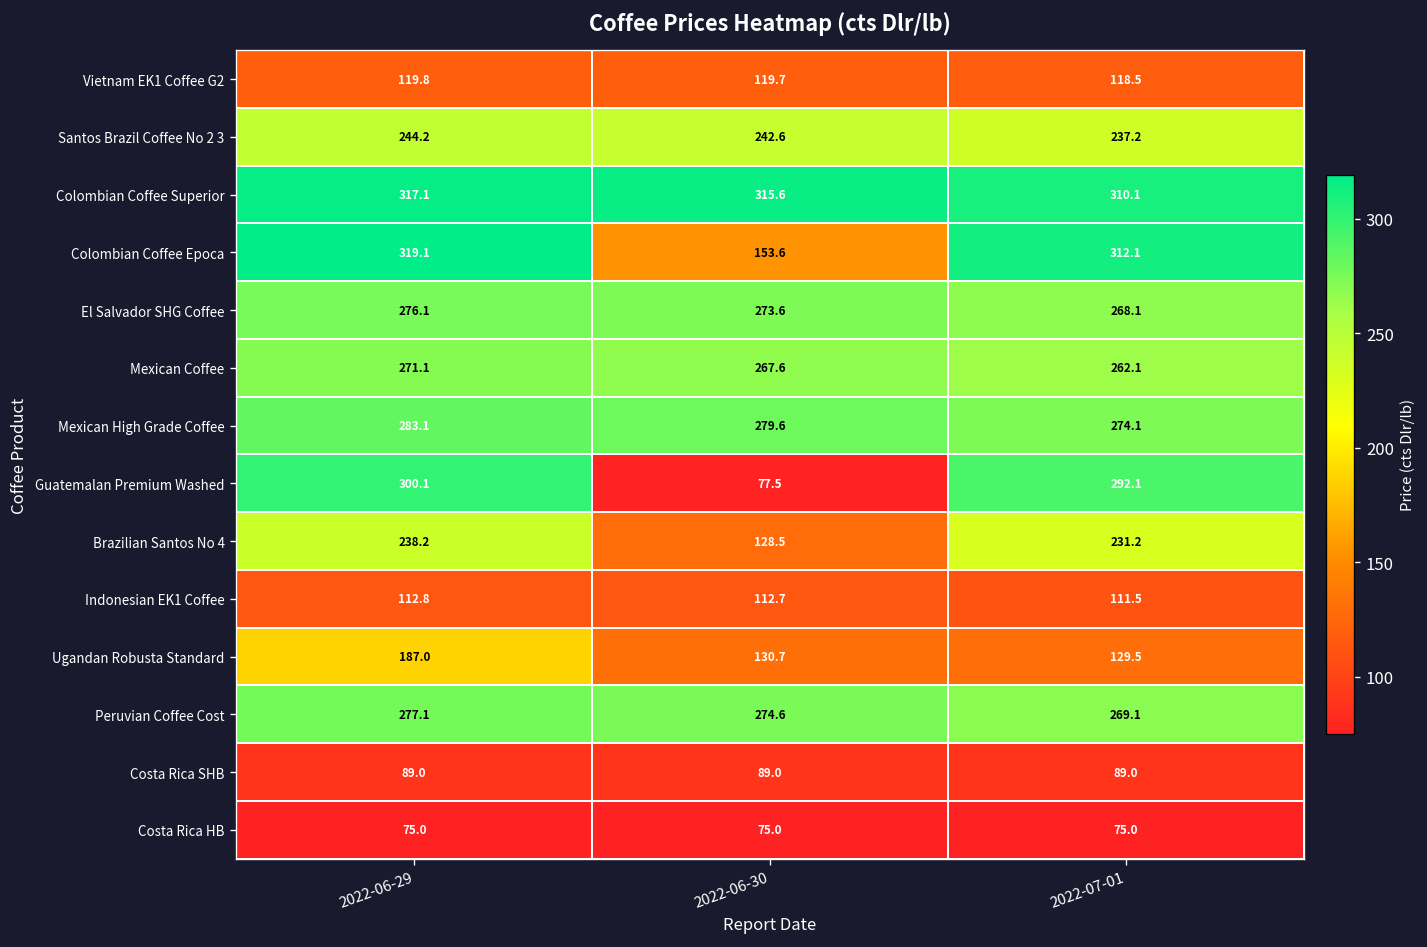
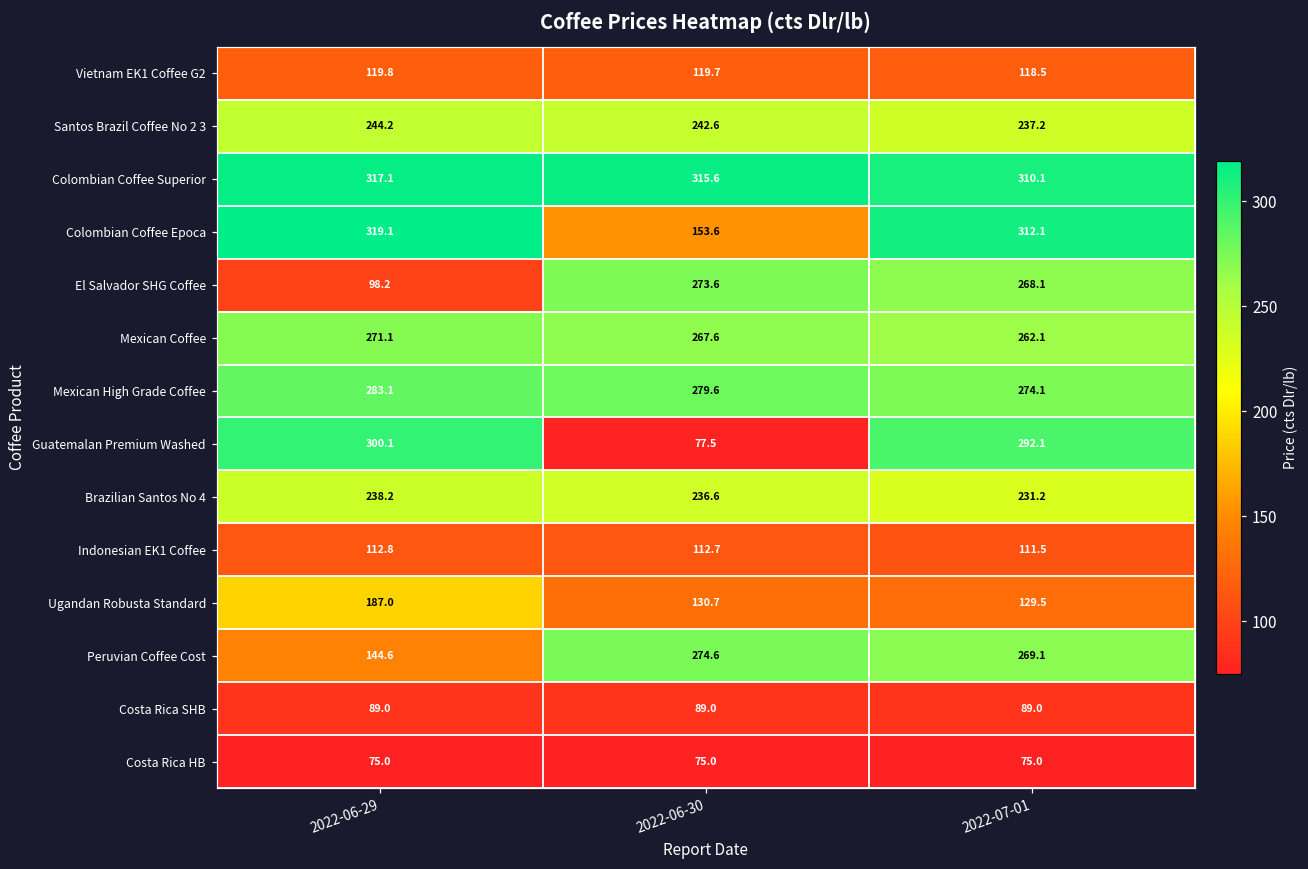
  {
    "Vietnam EK1 Coffee G2": {
      "2022-06-29": 119.8,
      "2022-06-30": 119.7,
      "2022-07-01": 118.5
    },
    "Santos Brazil Coffee No 2 3": {
      "2022-06-29": 244.2,
      "2022-06-30": 242.6,
      "2022-07-01": 237.2
    },
    "Colombian Coffee Superior": {
      "2022-06-29": 317.1,
      "2022-06-30": 315.6,
      "2022-07-01": 310.1
    },
    "Colombian Coffee Epoca": {
      "2022-06-29": 319.1,
      "2022-06-30": 153.6,
      "2022-07-01": 312.1
    },
    "El Salvador SHG Coffee": {
-     "2022-06-29": 276.1,
+     "2022-06-29": 98.2,
      "2022-06-30": 273.6,
      "2022-07-01": 268.1
    },
    "Mexican Coffee": {
      "2022-06-29": 271.1,
      "2022-06-30": 267.6,
      "2022-07-01": 262.1
    },
    "Mexican High Grade Coffee": {
      "2022-06-29": 283.1,
      "2022-06-30": 279.6,
      "2022-07-01": 274.1
    },
    "Guatemalan Premium Washed": {
      "2022-06-29": 300.1,
      "2022-06-30": 77.5,
      "2022-07-01": 292.1
    },
    "Brazilian Santos No 4": {
      "2022-06-29": 238.2,
-     "2022-06-30": 128.5,
+     "2022-06-30": 236.6,
      "2022-07-01": 231.2
    },
    "Indonesian EK1 Coffee": {
      "2022-06-29": 112.8,
      "2022-06-30": 112.7,
      "2022-07-01": 111.5
    },
    "Ugandan Robusta Standard": {
      "2022-06-29": 187.0,
      "2022-06-30": 130.7,
      "2022-07-01": 129.5
    },
    "Peruvian Coffee Cost": {
-     "2022-06-29": 277.1,
+     "2022-06-29": 144.6,
      "2022-06-30": 274.6,
      "2022-07-01": 269.1
    },
    "Costa Rica SHB": {
      "2022-06-29": 89.0,
      "2022-06-30": 89.0,
      "2022-07-01": 89.0
    },
    "Costa Rica HB": {
      "2022-06-29": 75.0,
      "2022-06-30": 75.0,
      "2022-07-01": 75.0
    }
  }
